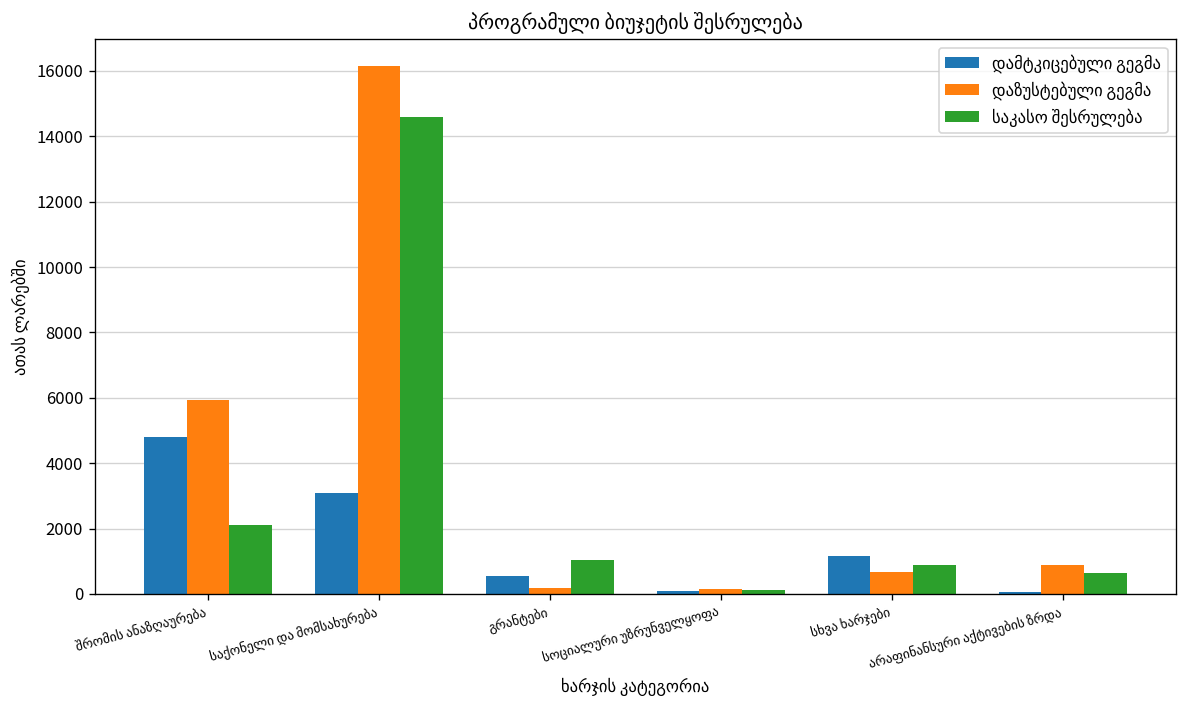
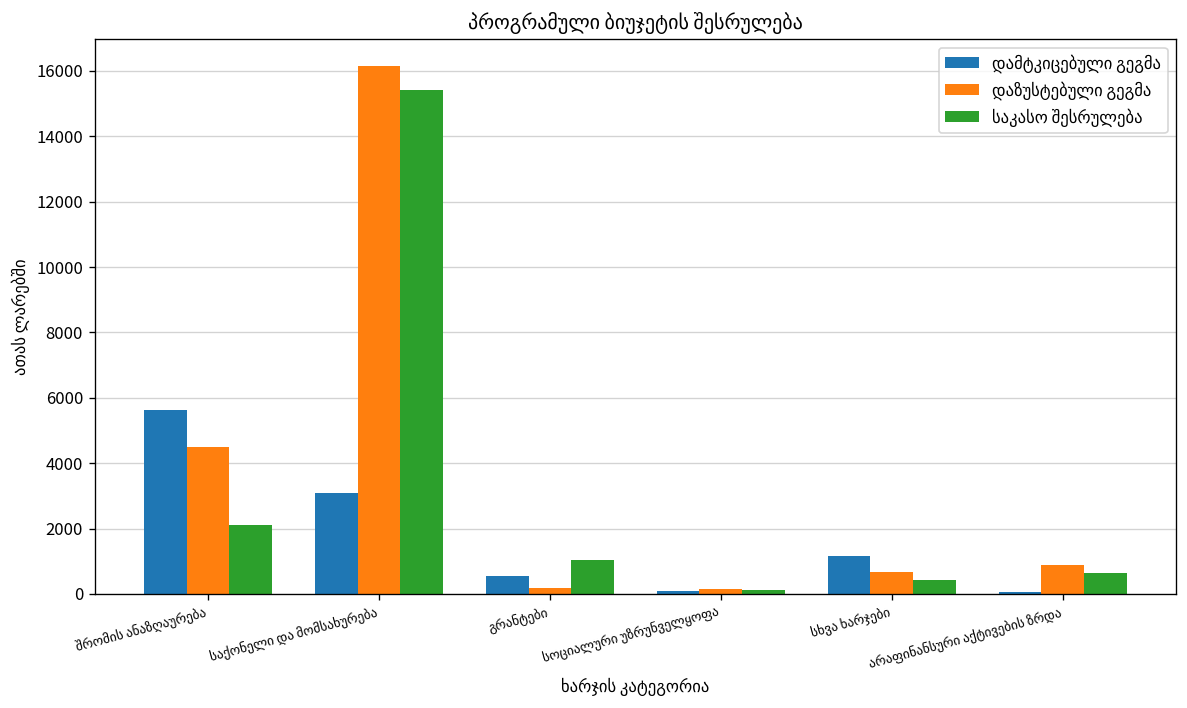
  {
    "დამტკიცებული გეგმა": {
-     "შრომის ანაზღაურება": 4800,
+     "შრომის ანაზღაურება": 5600,
      "საქონელი და მომსახურება": 3100,
      "გრანტები": 500,
      "სოციალური უზრუნველყოფა": 100,
      "სხვა ხარჯები": 1200
    },
    "დაზუსტებული გეგმა": {
-     "შრომის ანაზღაურება": 5900,
+     "შრომის ანაზღაურება": 4500,
      "საქონელი და მომსახურება": 16200,
      "გრანტები": 200,
      "სოციალური უზრუნველყოფა": 100,
      "სხვა ხარჯები": 700,
      "არაფინანსური აქტივების ზრდა": 900
    },
    "საკასო შესრულება": {
      "შრომის ანაზღაურება": 2100,
-     "საქონელი და მომსახურება": 14600,
+     "საქონელი და მომსახურება": 15400,
      "გრანტები": 1000,
      "სოციალური უზრუნველყოფა": 100,
-     "სხვა ხარჯები": 900,
+     "სხვა ხარჯები": 400,
      "არაფინანსური აქტივების ზრდა": 700
    }
  }
